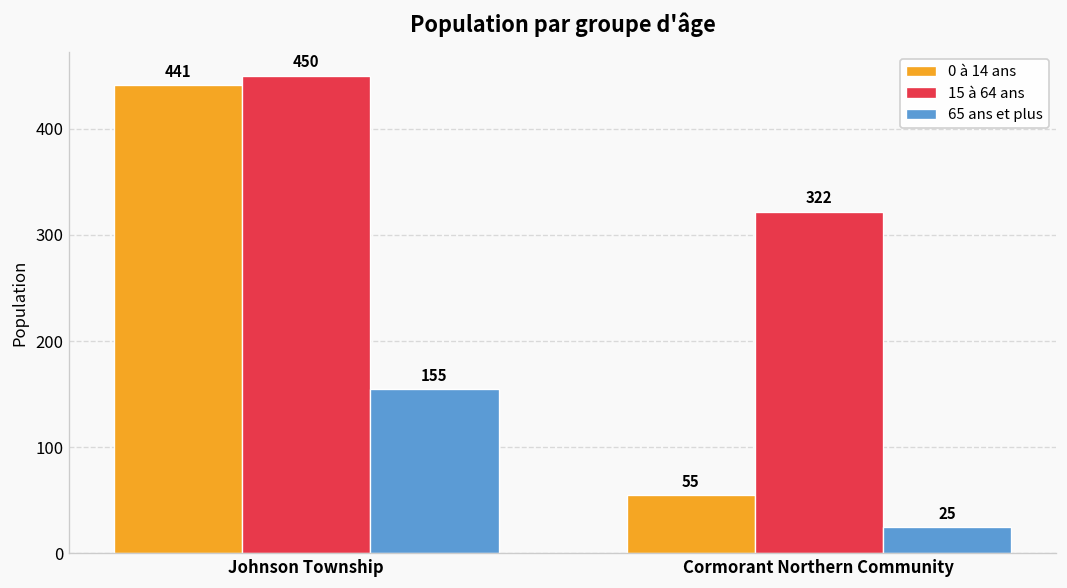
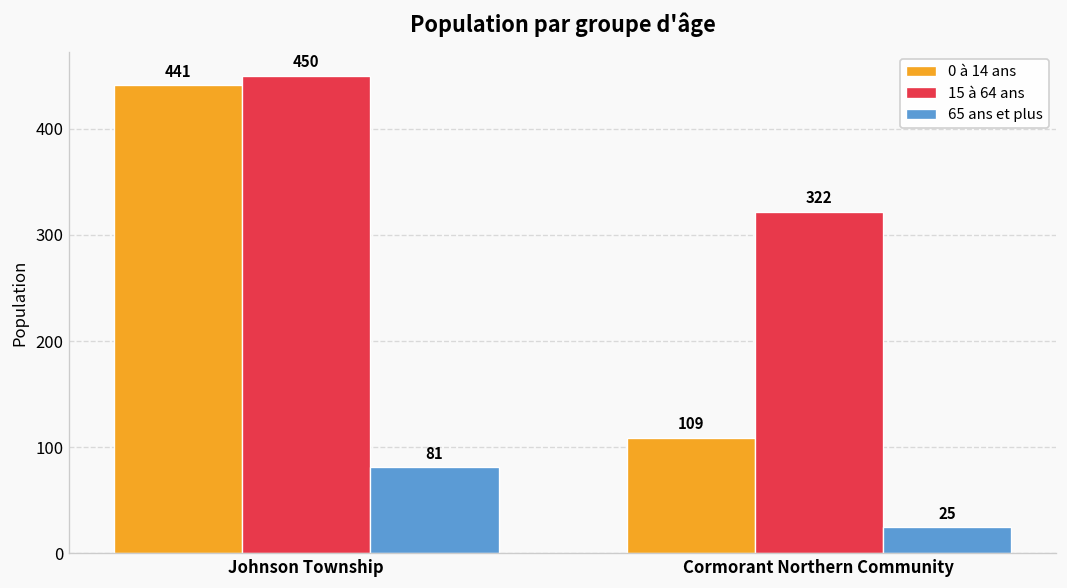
  {
    "0 à 14 ans": {
      "Johnson Township": 441,
-     "Cormorant Northern Community": 55
+     "Cormorant Northern Community": 109
    },
    "15 à 64 ans": {
      "Johnson Township": 450,
      "Cormorant Northern Community": 322
    },
    "65 ans et plus": {
-     "Johnson Township": 155,
+     "Johnson Township": 81,
      "Cormorant Northern Community": 25
    }
  }
